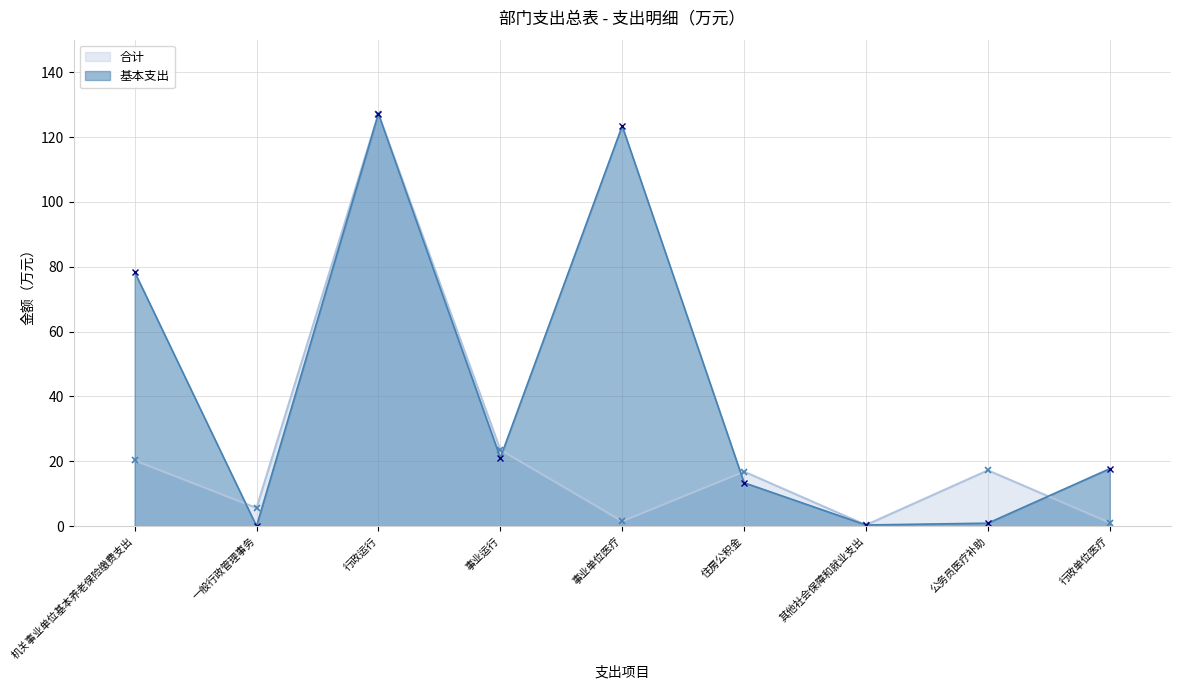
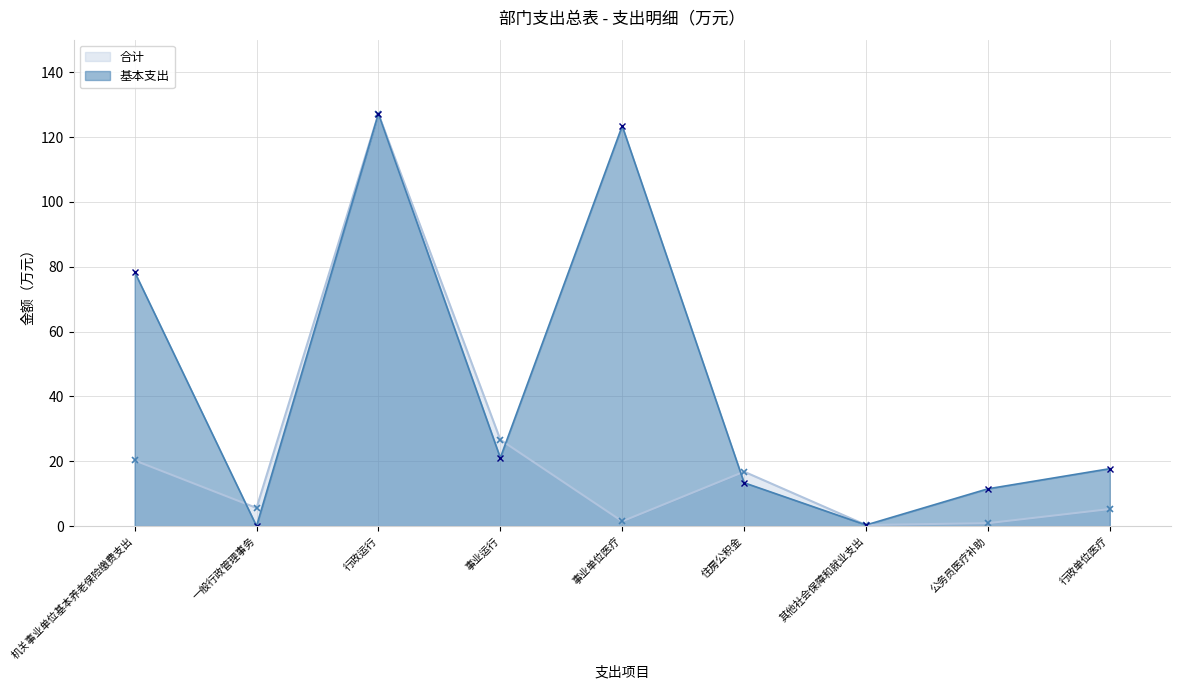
  {
    "合计": {
      "机关事业单位基本养老保险缴费支出": 20,
      "一般行政管理事务": 6,
-     "事业运行": 24,
+     "事业运行": 27,
      "事业单位医疗": 1,
      "住房公积金": 17,
-     "公务员医疗补助": 17,
-     "行政单位医疗": 1
+     "公务员医疗补助": 1,
+     "行政单位医疗": 5
    },
    "基本支出": {
      "机关事业单位基本养老保险缴费支出": 78,
      "一般行政管理事务": 0,
      "事业运行": 21,
      "事业单位医疗": 123,
      "住房公积金": 13,
-     "公务员医疗补助": 1,
+     "公务员医疗补助": 12,
      "行政单位医疗": 18
    }
  }
